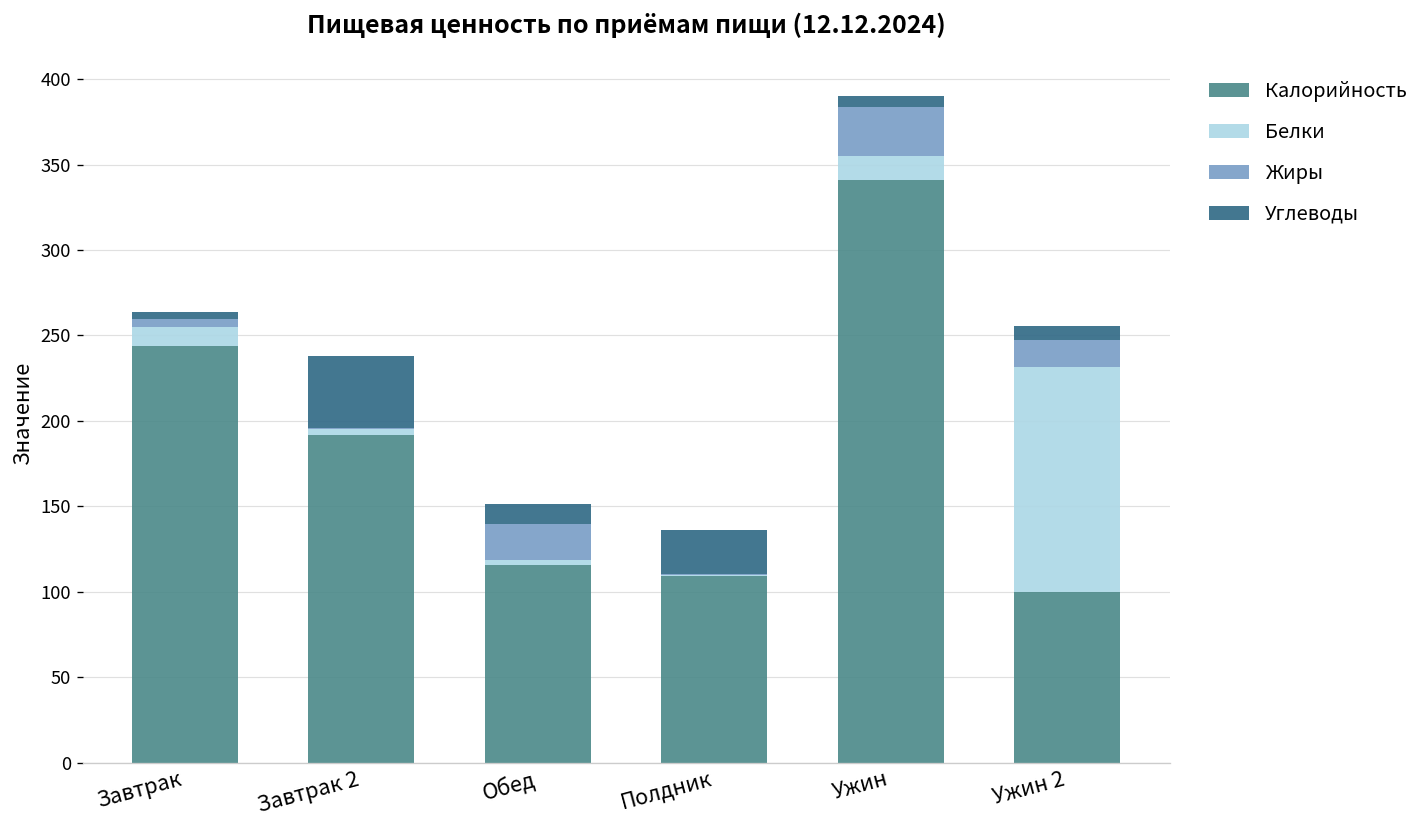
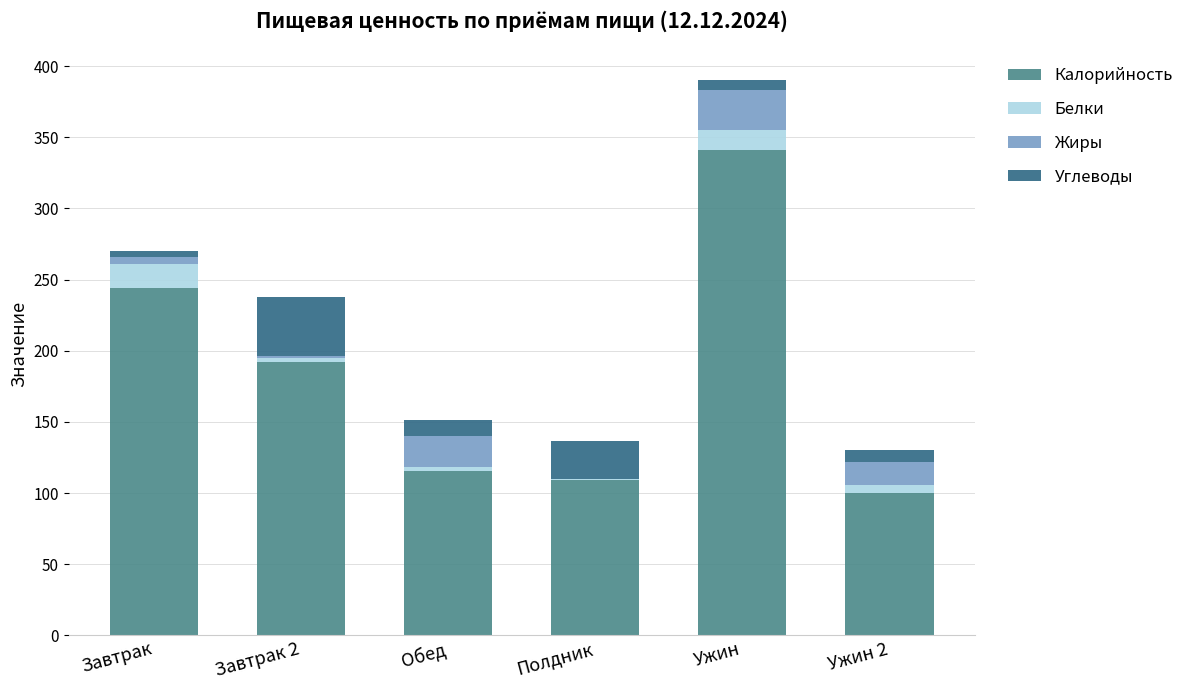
  {
    "Белки": {
-     "Завтрак": 11,
+     "Завтрак": 17,
      "Завтрак 2": 3,
      "Обед": 3,
      "Ужин": 14,
-     "Ужин 2": 131
+     "Ужин 2": 6
    },
    "Жиры": {
      "Завтрак": 5,
      "Обед": 22,
      "Ужин": 29,
      "Ужин 2": 16
    }
  }
